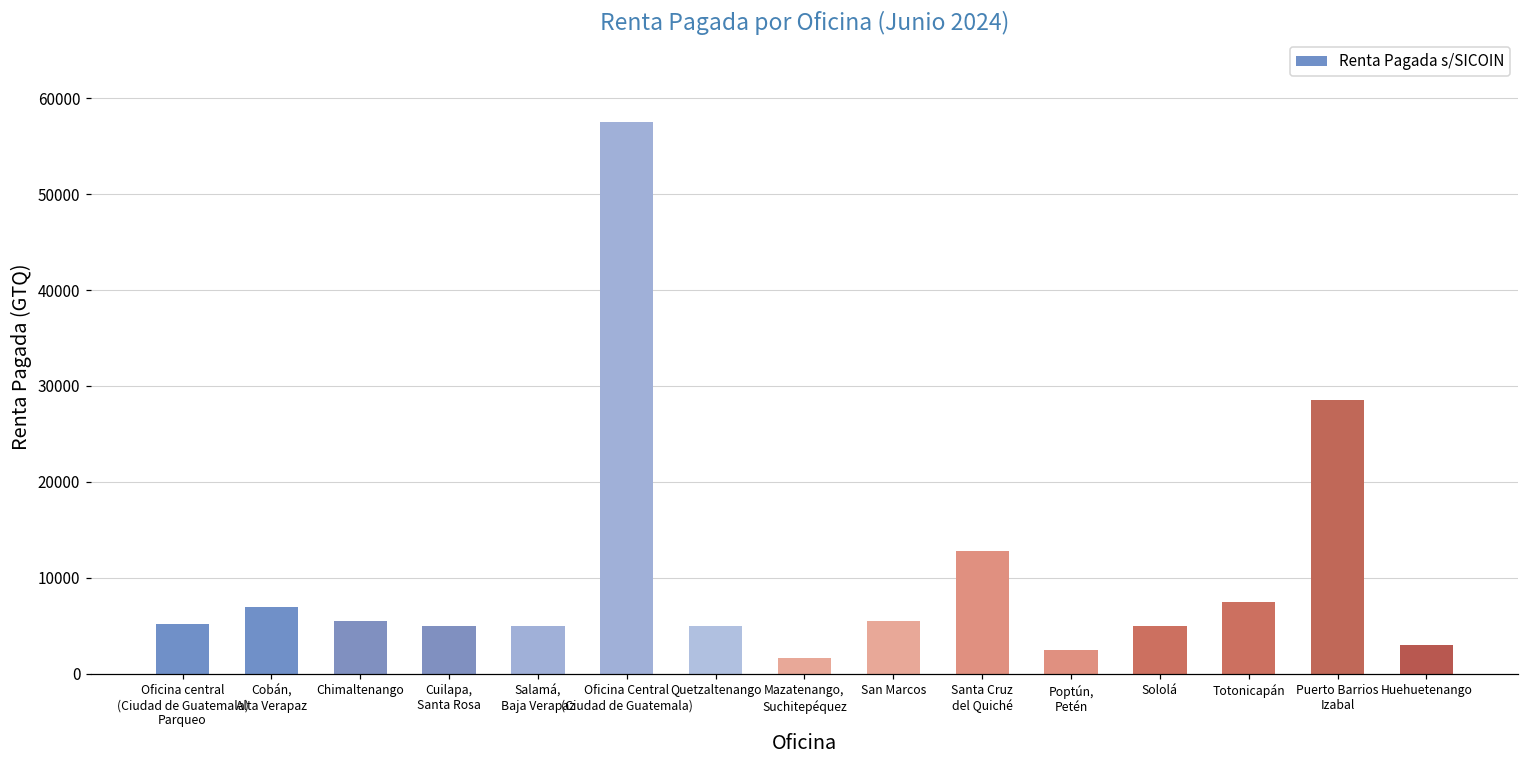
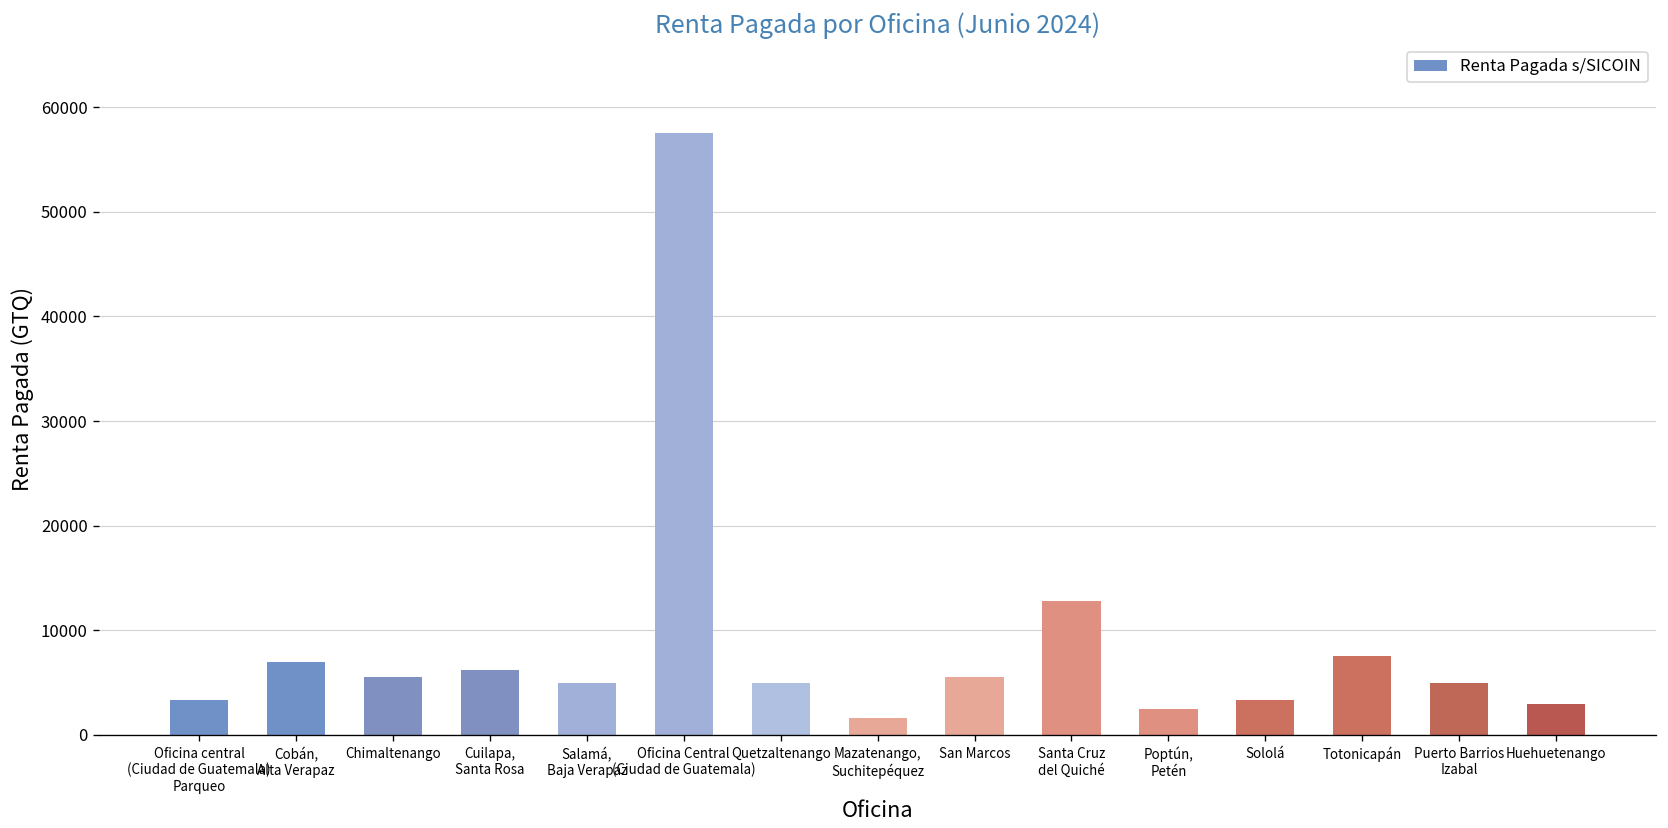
  {
-   "Oficina central (Ciudad de Guatemala) Parqueo": 5000,
+   "Oficina central (Ciudad de Guatemala) Parqueo": 3000,
    "Chimaltenango": 6000,
-   "Cuilapa, Santa Rosa": 5000,
+   "Cuilapa, Santa Rosa": 6000,
    "Oficina Central (Ciudad de Guatemala)": 58000,
    "Mazatenango, Suchitepéquez": 2000,
    "San Marcos": 6000,
    "Santa Cruz del Quiché": 13000,
    "Poptún, Petén": 3000,
-   "Sololá": 5000,
+   "Sololá": 3000,
    "Totonicapán": 8000,
-   "Puerto Barrios Izabal": 29000,
+   "Puerto Barrios Izabal": 5000,
    "Huehuetenango": 3000
  }
